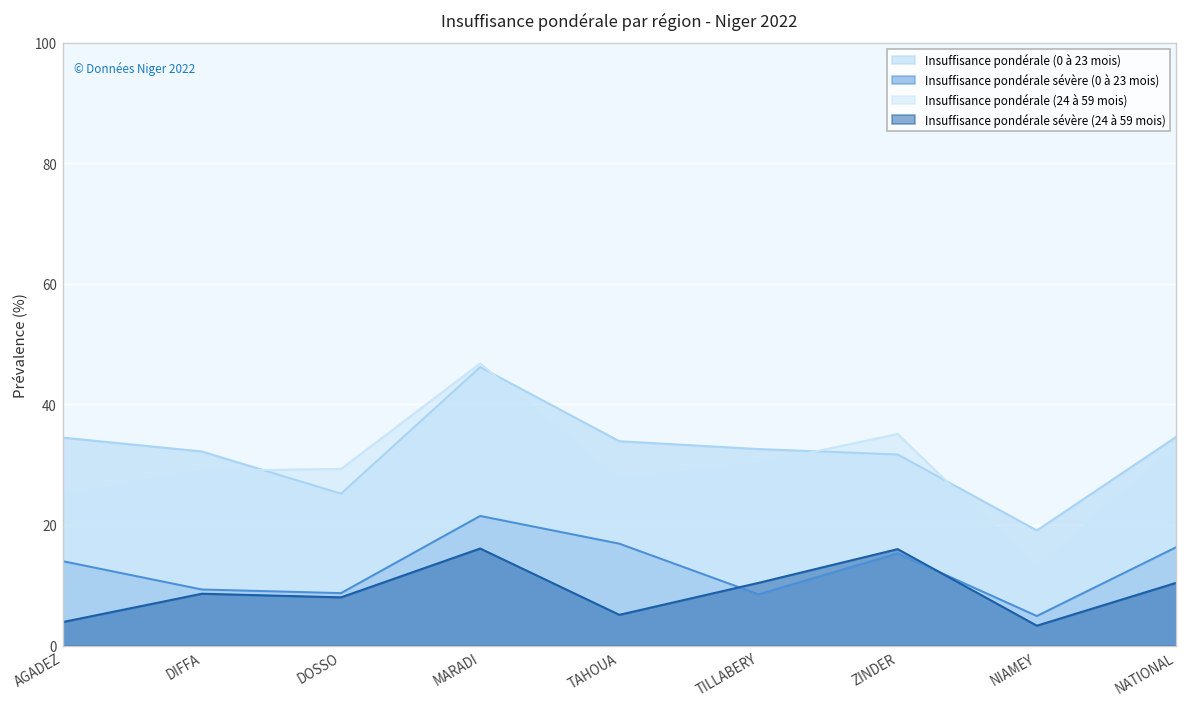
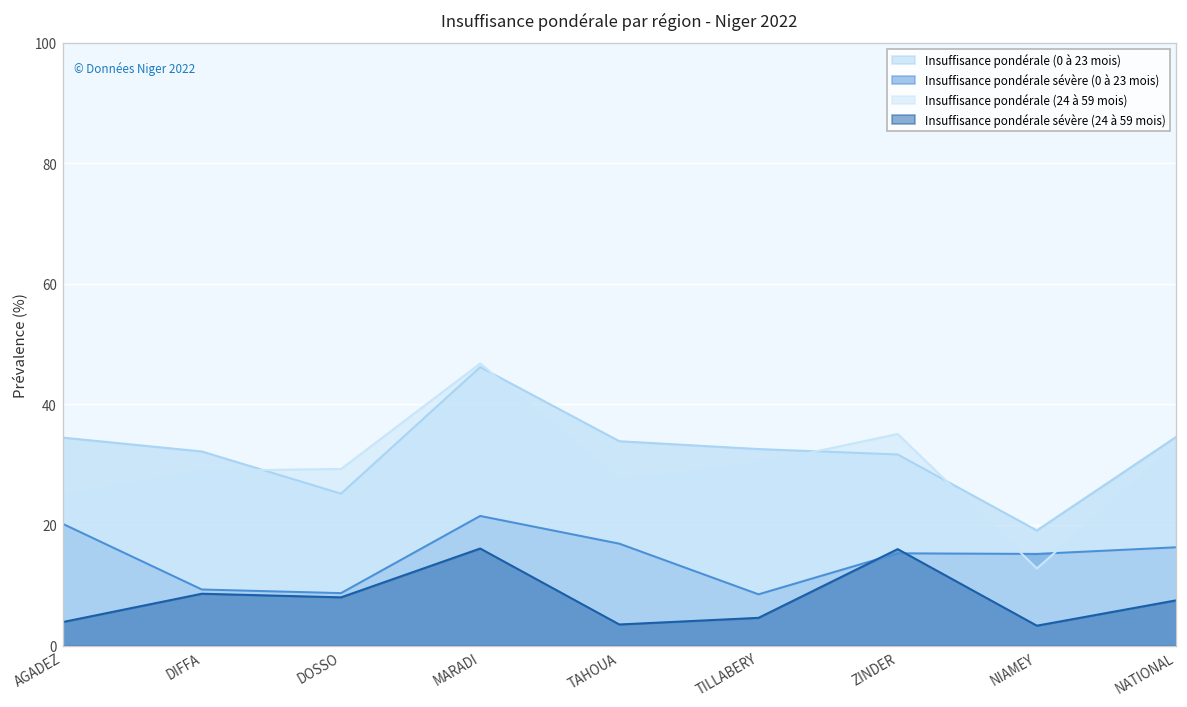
  {
    "Insuffisance pondérale sévère (0 à 23 mois)": {
-     "AGADEZ": 14,
+     "AGADEZ": 20,
      "DIFFA": 9,
      "DOSSO": 9,
      "MARADI": 22,
      "TAHOUA": 17,
      "TILLABERY": 9,
      "ZINDER": 15,
-     "NIAMEY": 5,
+     "NIAMEY": 15,
      "NATIONAL": 16
    },
    "Insuffisance pondérale sévère (24 à 59 mois)": {
      "AGADEZ": 4,
      "DIFFA": 9,
      "DOSSO": 8,
      "MARADI": 16,
-     "TAHOUA": 5,
-     "TILLABERY": 10,
+     "TAHOUA": 4,
+     "TILLABERY": 5,
      "ZINDER": 16,
      "NIAMEY": 3,
-     "NATIONAL": 10
+     "NATIONAL": 8
    }
  }
